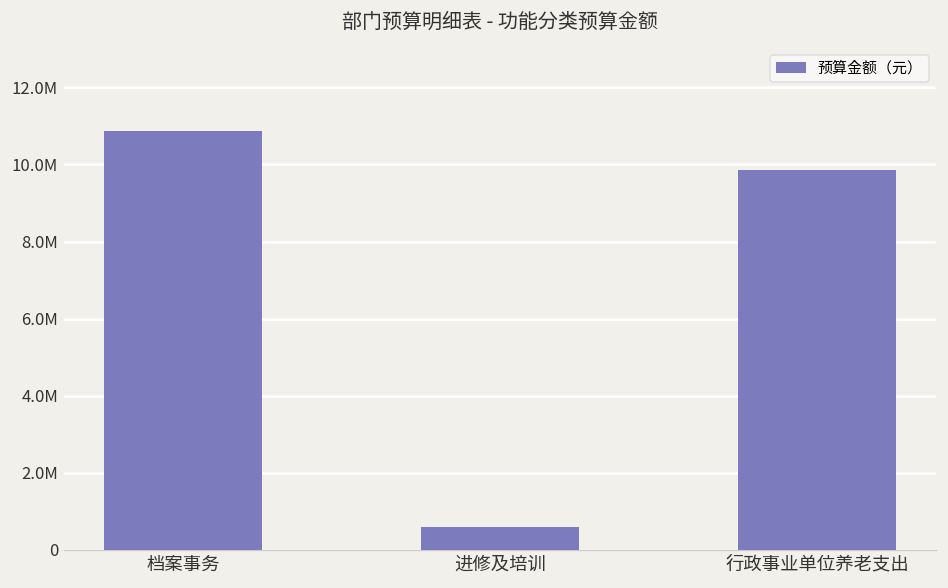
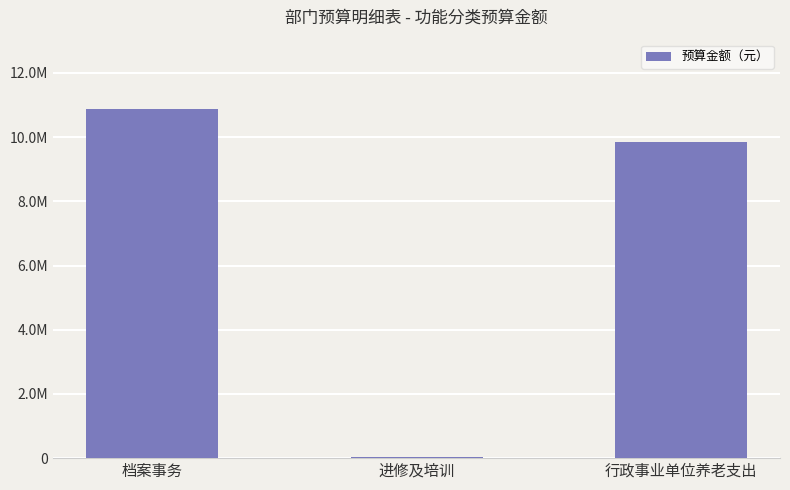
  {
    "档案事务": 10900000,
-   "进修及培训": 600000,
+   "进修及培训": 0,
    "行政事业单位养老支出": 9800000
  }
